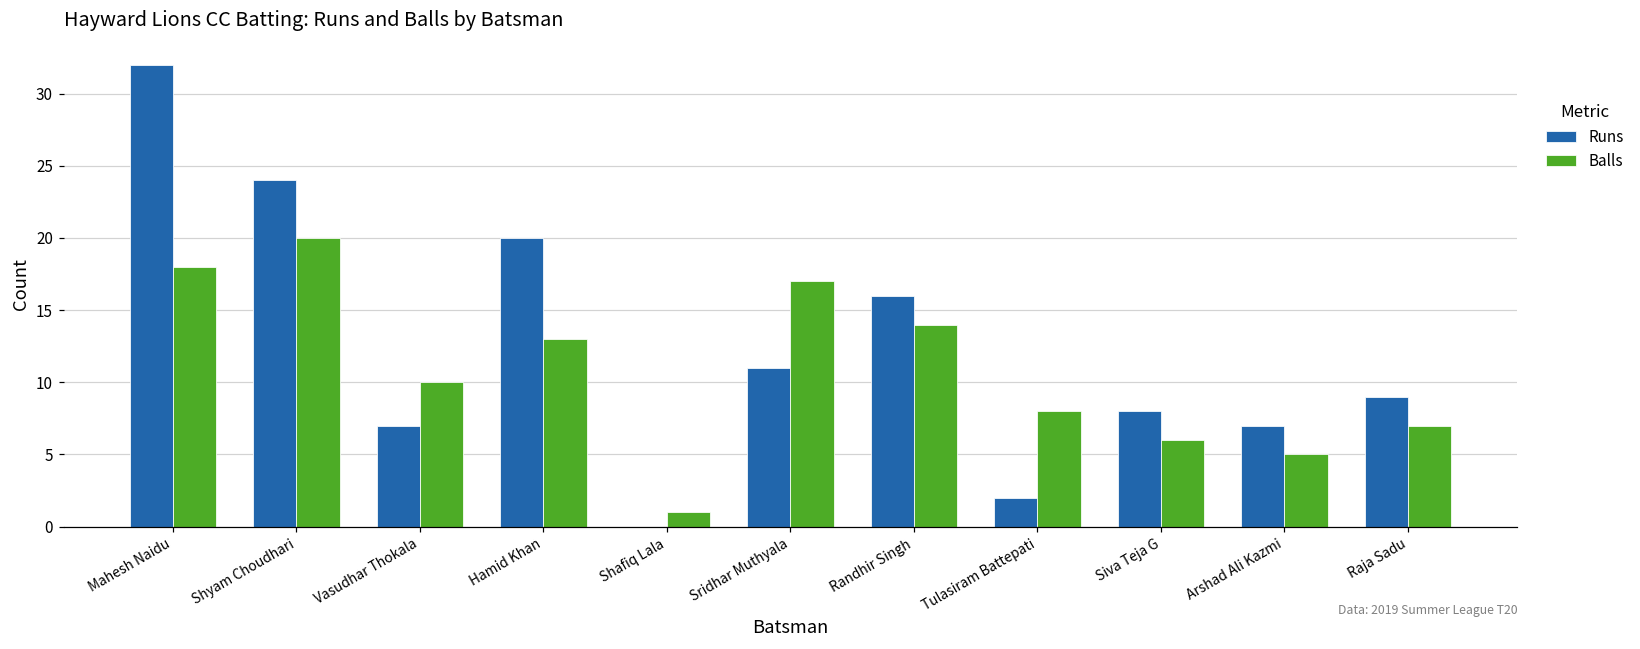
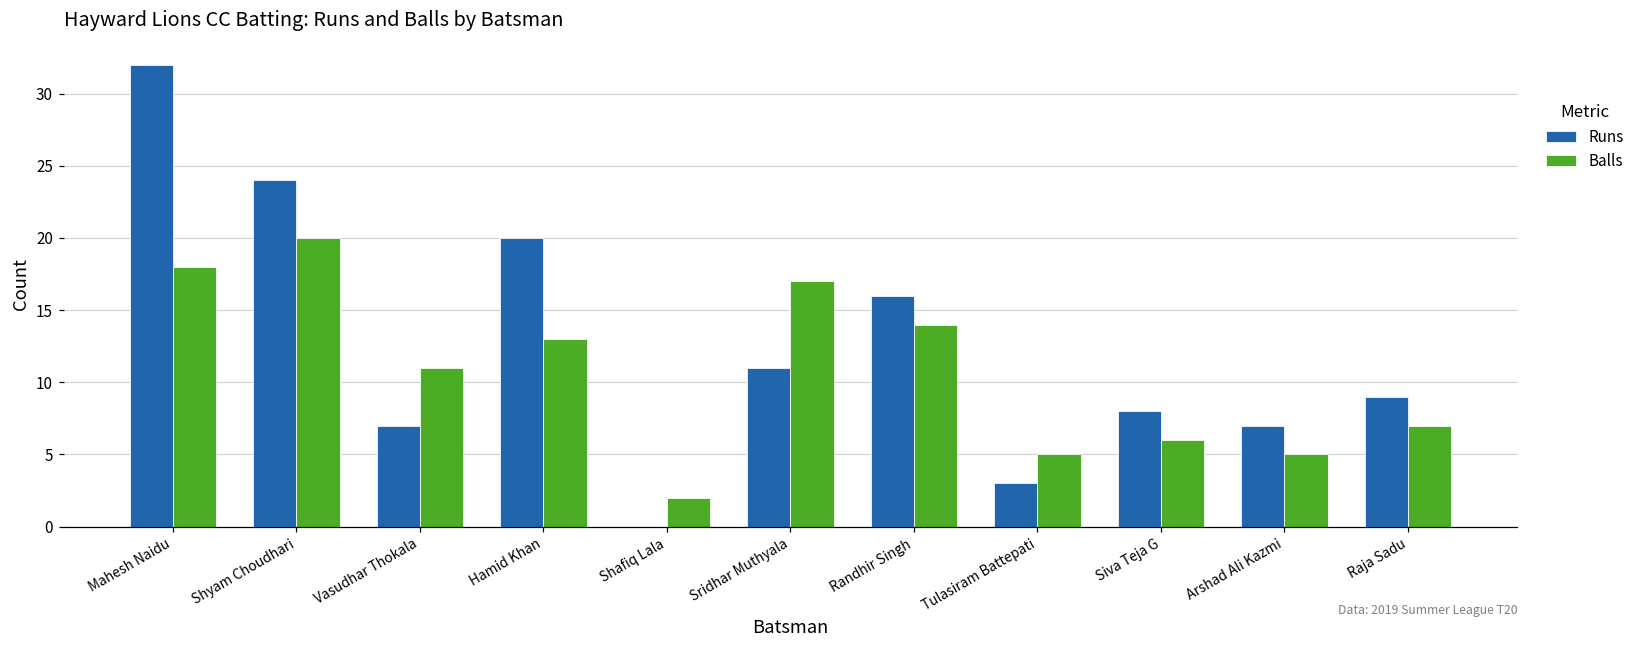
  {
    "Runs": {
      "Mahesh Naidu": 32,
      "Shyam Choudhari": 24,
      "Vasudhar Thokala": 7,
      "Hamid Khan": 20,
      "Shafiq Lala": 0,
      "Sridhar Muthyala": 11,
      "Randhir Singh": 16,
-     "Tulasiram Battepati": 2,
+     "Tulasiram Battepati": 3,
      "Siva Teja G": 8,
      "Arshad Ali Kazmi": 7,
      "Raja Sadu": 9
    },
    "Balls": {
      "Mahesh Naidu": 18,
      "Shyam Choudhari": 20,
-     "Vasudhar Thokala": 10,
+     "Vasudhar Thokala": 11,
      "Hamid Khan": 13,
-     "Shafiq Lala": 1,
+     "Shafiq Lala": 2,
      "Sridhar Muthyala": 17,
      "Randhir Singh": 14,
-     "Tulasiram Battepati": 8,
+     "Tulasiram Battepati": 5,
      "Siva Teja G": 6,
      "Arshad Ali Kazmi": 5,
      "Raja Sadu": 7
    }
  }
